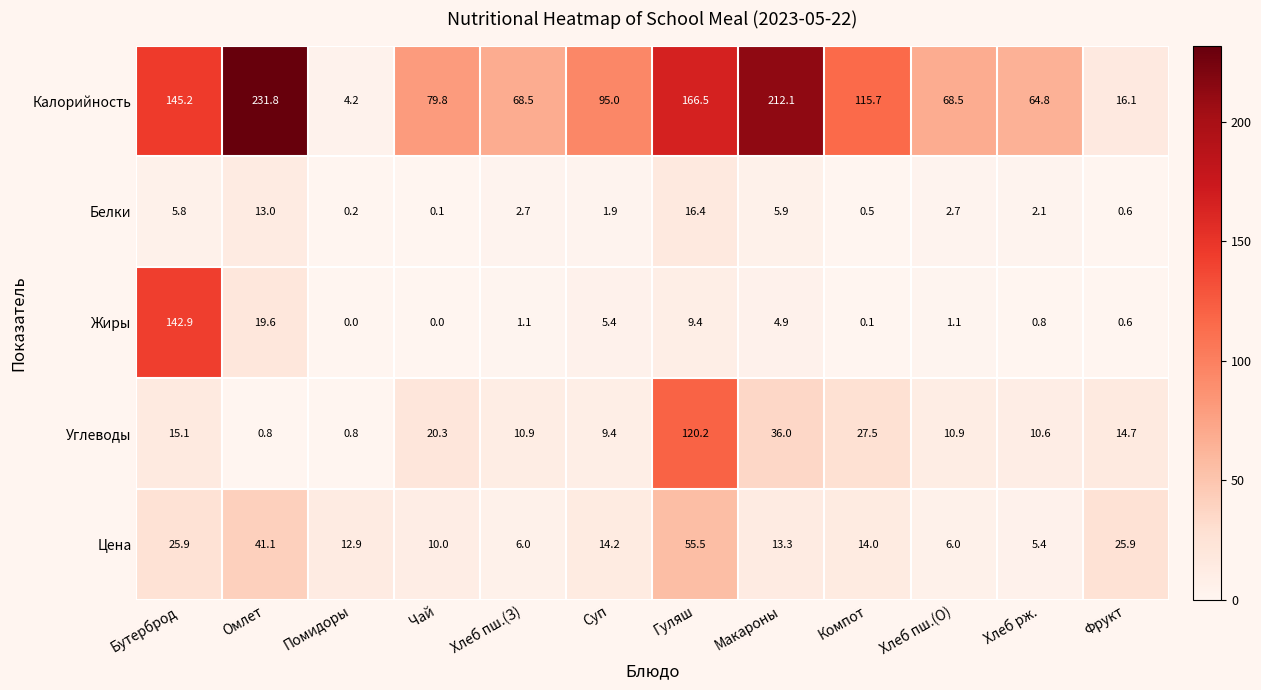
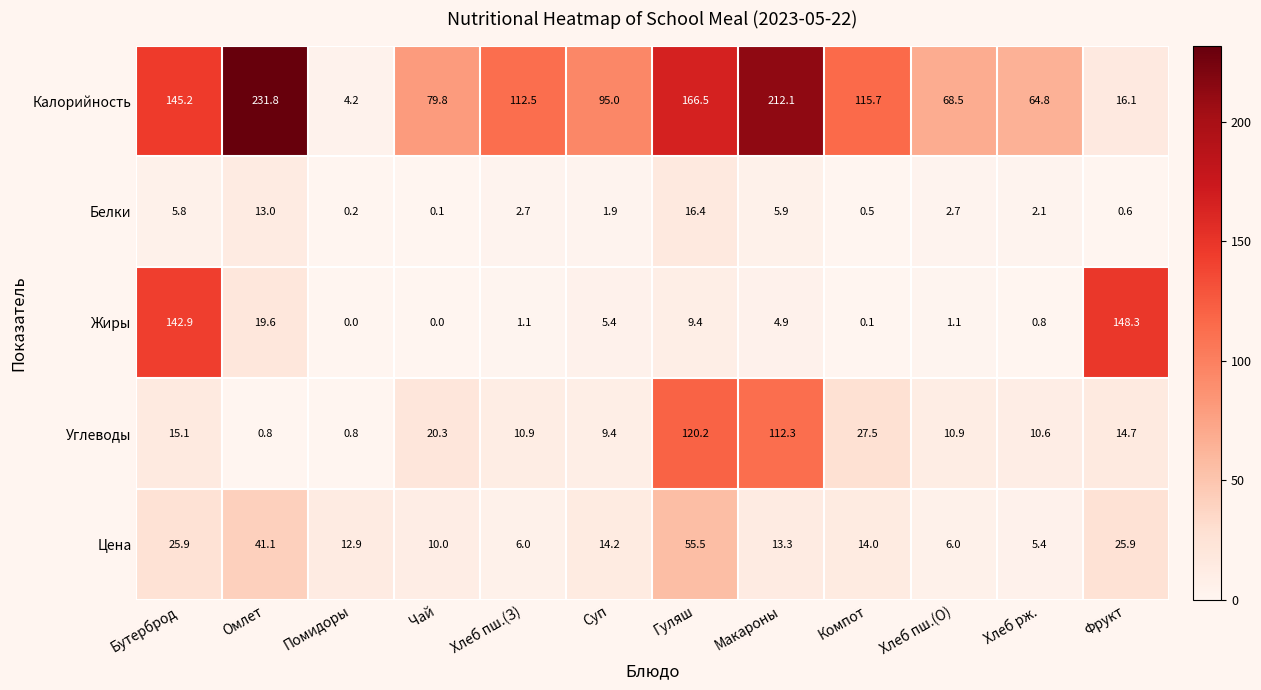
  {
    "Калорийность": {
      "Бутерброд": 145.2,
      "Омлет": 231.8,
      "Помидоры": 4.2,
      "Чай": 79.8,
-     "Хлеб пш.(З)": 68.5,
+     "Хлеб пш.(З)": 112.5,
      "Суп": 95.0,
      "Гуляш": 166.5,
      "Макароны": 212.1,
      "Компот": 115.7,
      "Хлеб пш.(О)": 68.5,
      "Хлеб рж.": 64.8,
      "Фрукт": 16.1
    },
    "Белки": {
      "Бутерброд": 5.8,
      "Омлет": 13.0,
      "Помидоры": 0.2,
      "Чай": 0.1,
      "Хлеб пш.(З)": 2.7,
      "Суп": 1.9,
      "Гуляш": 16.4,
      "Макароны": 5.9,
      "Компот": 0.5,
      "Хлеб пш.(О)": 2.7,
      "Хлеб рж.": 2.1,
      "Фрукт": 0.6
    },
    "Жиры": {
      "Бутерброд": 142.9,
      "Омлет": 19.6,
      "Помидоры": 0.0,
      "Чай": 0.0,
      "Хлеб пш.(З)": 1.1,
      "Суп": 5.4,
      "Гуляш": 9.4,
      "Макароны": 4.9,
      "Компот": 0.1,
      "Хлеб пш.(О)": 1.1,
      "Хлеб рж.": 0.8,
-     "Фрукт": 0.6
+     "Фрукт": 148.3
    },
    "Углеводы": {
      "Бутерброд": 15.1,
      "Омлет": 0.8,
      "Помидоры": 0.8,
      "Чай": 20.3,
      "Хлеб пш.(З)": 10.9,
      "Суп": 9.4,
      "Гуляш": 120.2,
-     "Макароны": 36.0,
+     "Макароны": 112.3,
      "Компот": 27.5,
      "Хлеб пш.(О)": 10.9,
      "Хлеб рж.": 10.6,
      "Фрукт": 14.7
    },
    "Цена": {
      "Бутерброд": 25.9,
      "Омлет": 41.1,
      "Помидоры": 12.9,
      "Чай": 10.0,
      "Хлеб пш.(З)": 6.0,
      "Суп": 14.2,
      "Гуляш": 55.5,
      "Макароны": 13.3,
      "Компот": 14.0,
      "Хлеб пш.(О)": 6.0,
      "Хлеб рж.": 5.4,
      "Фрукт": 25.9
    }
  }
